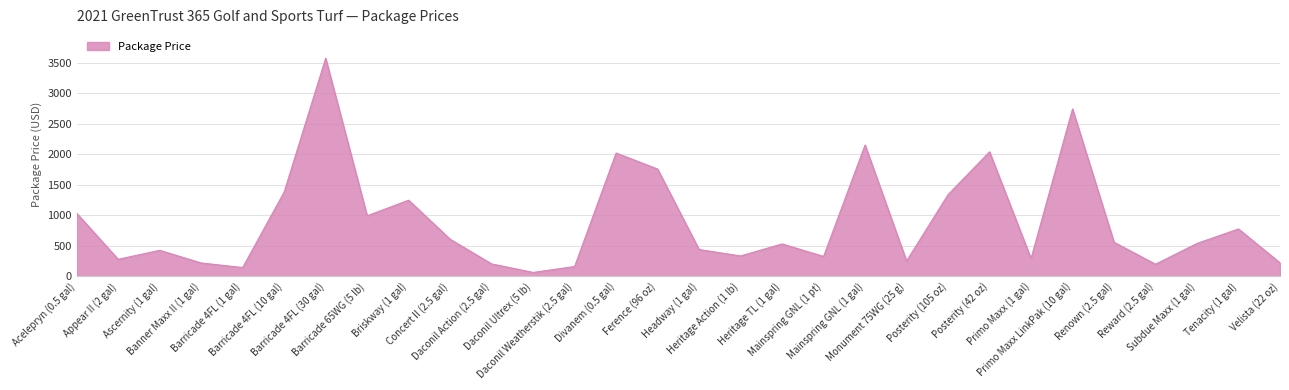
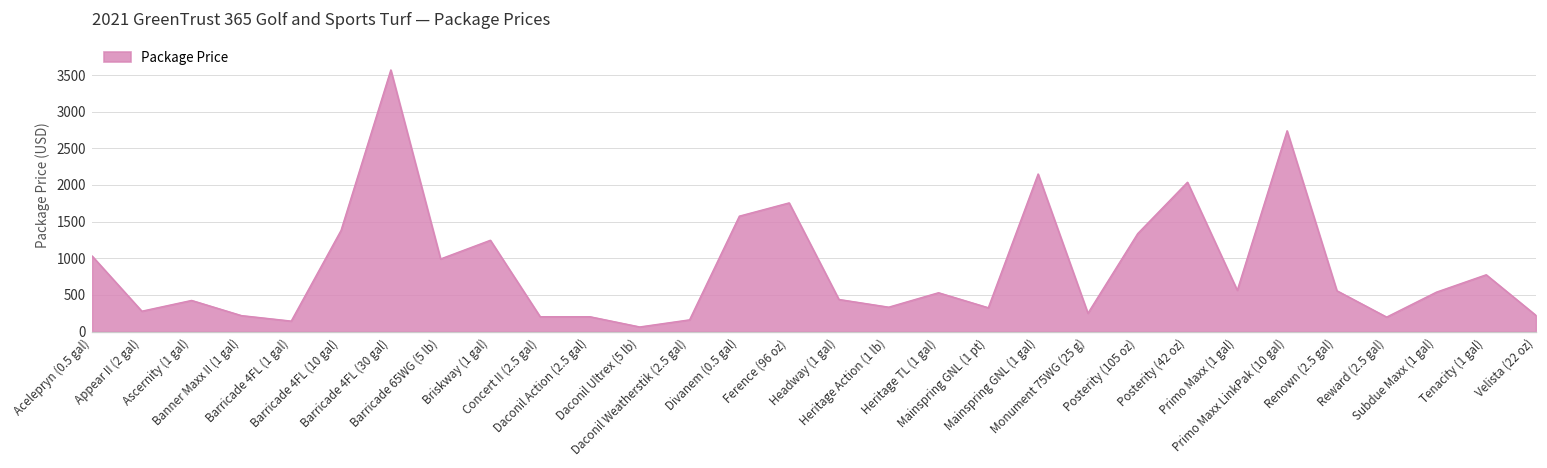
  {
    "Acelepryn (0.5 gal)": 1000,
    "Appear II (2 gal)": 300,
    "Ascernity (1 gal)": 400,
    "Banner Maxx II (1 gal)": 200,
    "Barricade 4FL (1 gal)": 100,
    "Barricade 4FL (10 gal)": 1400,
    "Barricade 4FL (30 gal)": 3600,
    "Barricade 65WG (5 lb)": 1000,
    "Briskway (1 gal)": 1200,
-   "Concert II (2.5 gal)": 600,
+   "Concert II (2.5 gal)": 200,
    "Daconil Action (2.5 gal)": 200,
    "Daconil Ultrex (5 lb)": 100,
    "Daconil Weatherstik (2.5 gal)": 200,
-   "Divanem (0.5 gal)": 2000,
+   "Divanem (0.5 gal)": 1600,
    "Ference (96 oz)": 1800,
    "Headway (1 gal)": 400,
    "Heritage Action (1 lb)": 300,
    "Heritage TL (1 gal)": 500,
    "Mainspring GNL (1 pt)": 300,
    "Mainspring GNL (1 gal)": 2200,
    "Monument 75WG (25 g)": 300,
    "Posterity (105 oz)": 1300,
    "Posterity (42 oz)": 2000,
-   "Primo Maxx (1 gal)": 300,
+   "Primo Maxx (1 gal)": 600,
    "Primo Maxx LinkPak (10 gal)": 2700,
    "Renown (2.5 gal)": 600,
    "Reward (2.5 gal)": 200,
    "Subdue Maxx (1 gal)": 500,
    "Tenacity (1 gal)": 800,
    "Velista (22 oz)": 200
  }
